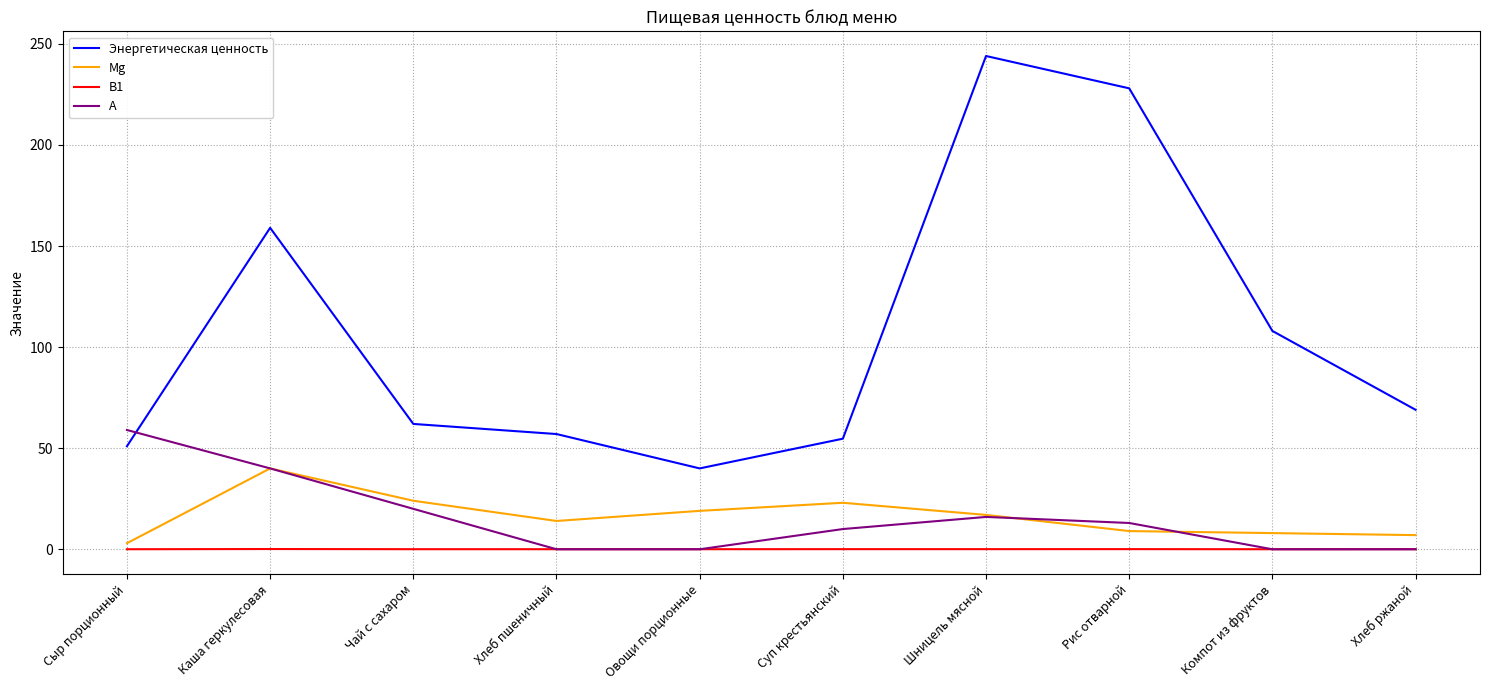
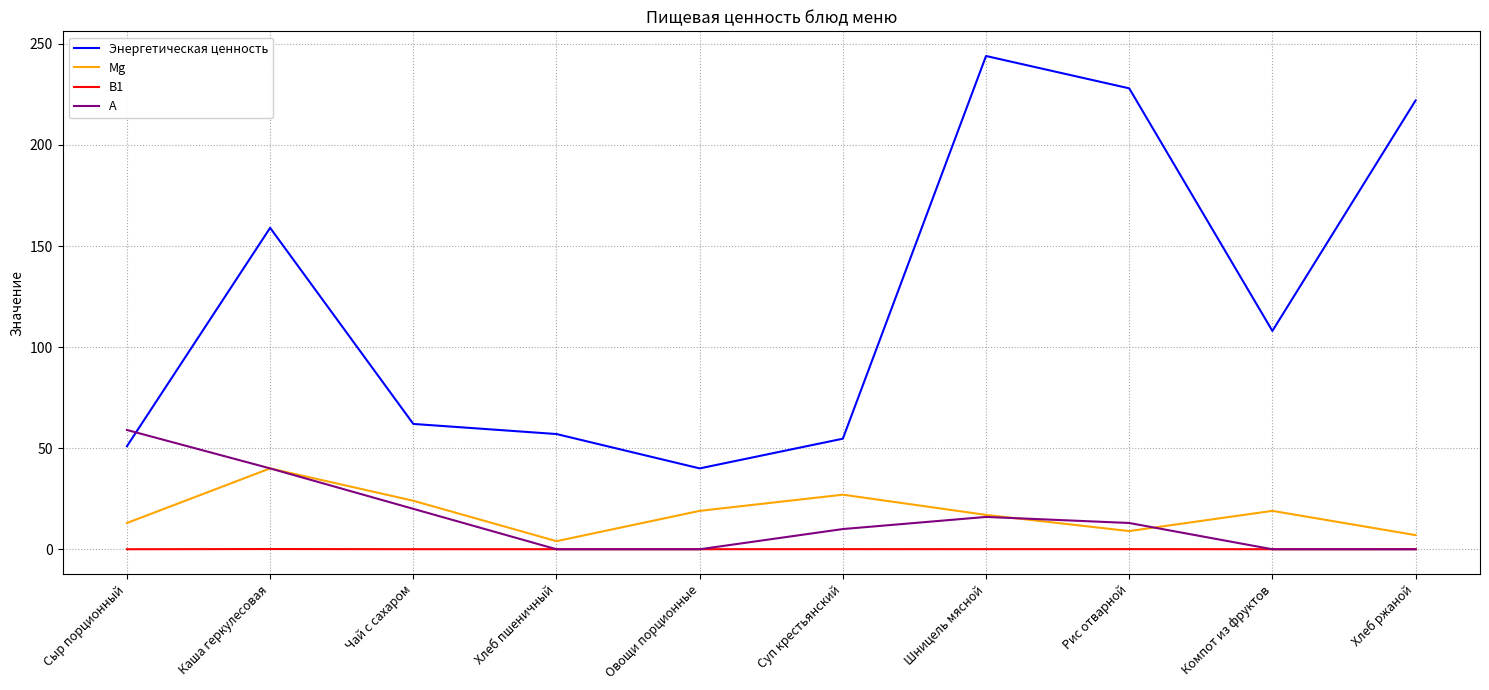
  {
    "Энергетическая ценность": {
      "Сыр порционный": 51,
      "Каша геркулесовая": 159,
      "Чай с сахаром": 62,
      "Хлеб пшеничный": 57,
      "Овощи порционные": 40,
      "Суп крестьянский": 55,
      "Шницель мясной": 244,
      "Рис отварной": 228,
      "Компот из фруктов": 108,
-     "Хлеб ржаной": 69
+     "Хлеб ржаной": 222
    },
    "Mg": {
-     "Сыр порционный": 3,
+     "Сыр порционный": 13,
      "Чай с сахаром": 24,
-     "Хлеб пшеничный": 14,
+     "Хлеб пшеничный": 4,
      "Овощи порционные": 19,
-     "Суп крестьянский": 23,
+     "Суп крестьянский": 27,
      "Рис отварной": 9,
-     "Компот из фруктов": 8,
+     "Компот из фруктов": 19,
      "Хлеб ржаной": 7
    },
    "B1": {
      "Сыр порционный": 0,
      "Каша геркулесовая": 0,
      "Чай с сахаром": 0,
      "Суп крестьянский": 0,
      "Шницель мясной": 0,
      "Рис отварной": 0
    },
    "A": {
      "Сыр порционный": 59,
      "Чай с сахаром": 20,
      "Суп крестьянский": 10,
      "Рис отварной": 13
    }
  }
